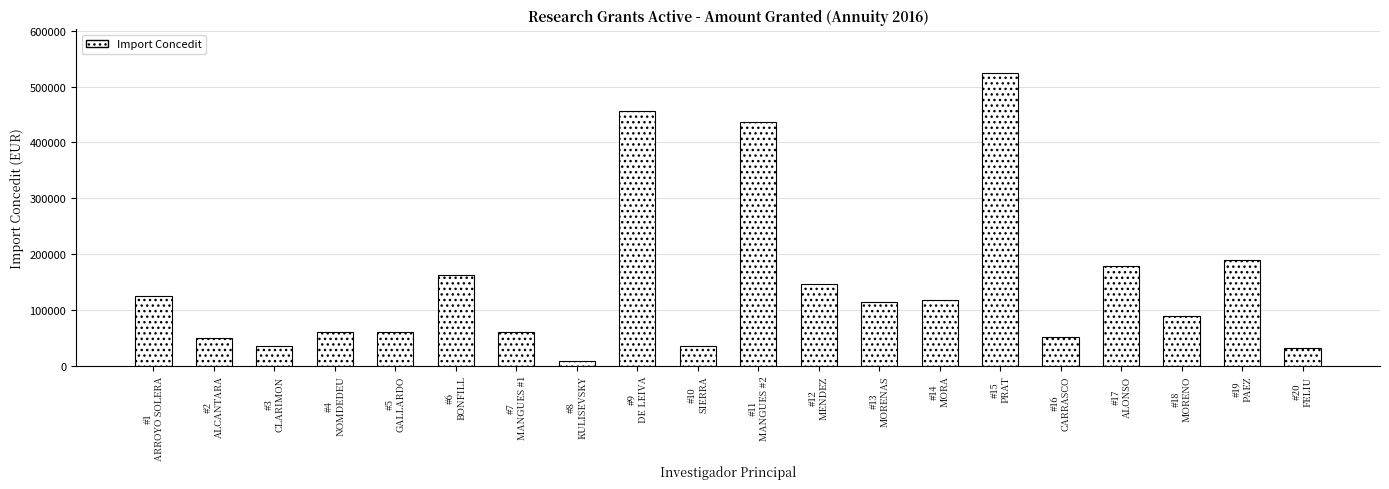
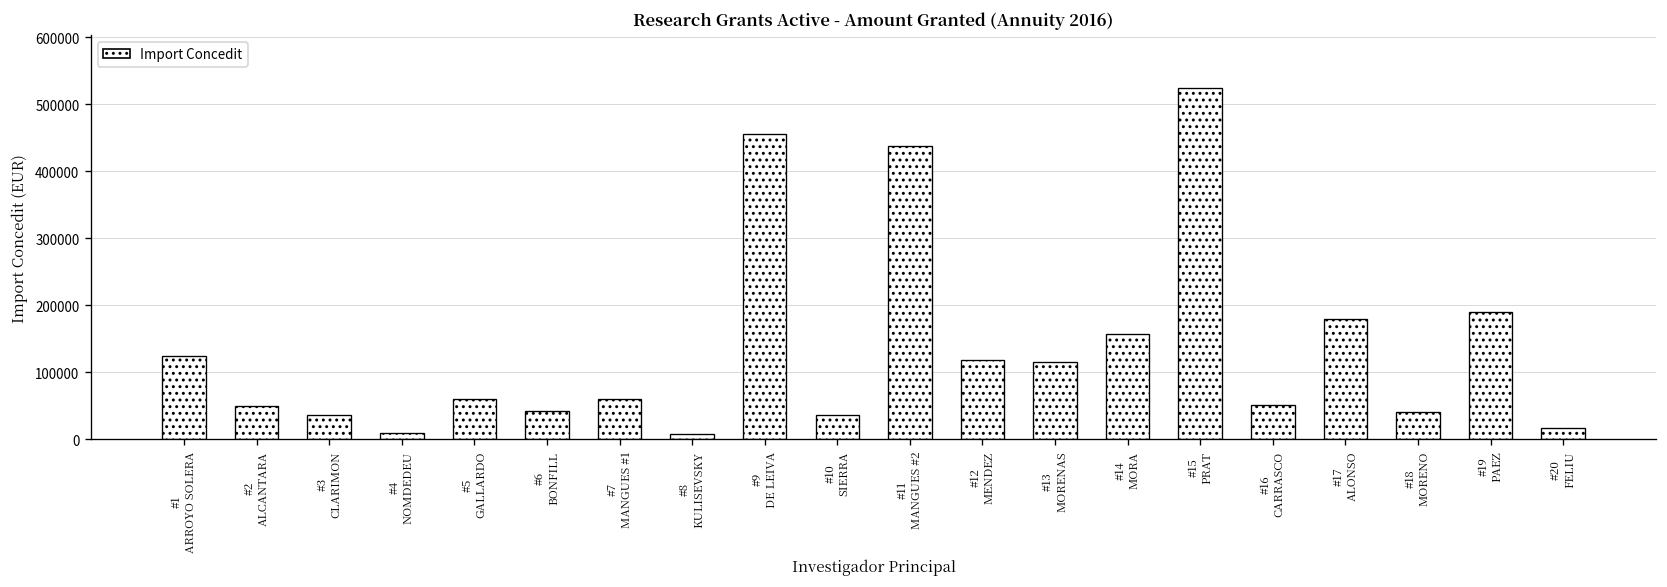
  {
    "#1 ARROYO SOLERA": 120000,
    "#2 ALCANTARA": 50000,
    "#3 CLARIMON": 40000,
-   "#4 NOMDEDEU": 60000,
+   "#4 NOMDEDEU": 10000,
    "#5 GALLARDO": 60000,
-   "#6 BONFILL": 160000,
+   "#6 BONFILL": 40000,
    "#7 MANGUES #1": 60000,
    "#8 KULISEVSKY": 10000,
    "#9 DE LEIVA": 460000,
    "#10 SIERRA": 40000,
    "#11 MANGUES #2": 440000,
-   "#12 MENDEZ": 150000,
+   "#12 MENDEZ": 120000,
    "#13 MORENAS": 110000,
-   "#14 MORA": 120000,
+   "#14 MORA": 160000,
    "#15 PRAT": 520000,
    "#16 CARRASCO": 50000,
    "#17 ALONSO": 180000,
-   "#18 MORENO": 90000,
+   "#18 MORENO": 40000,
    "#19 PAEZ": 190000,
-   "#20 FELIU": 30000
+   "#20 FELIU": 20000
  }
